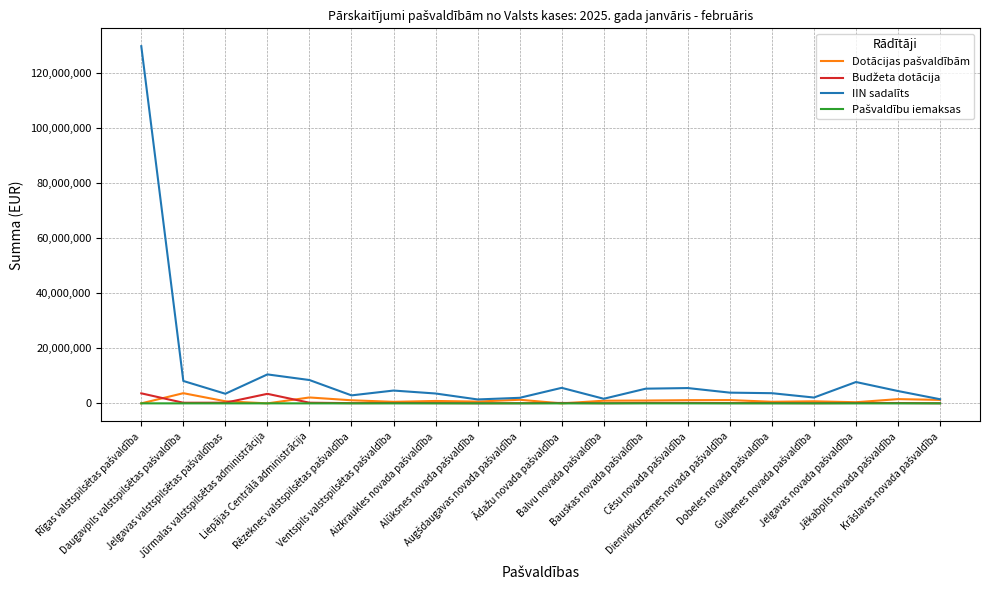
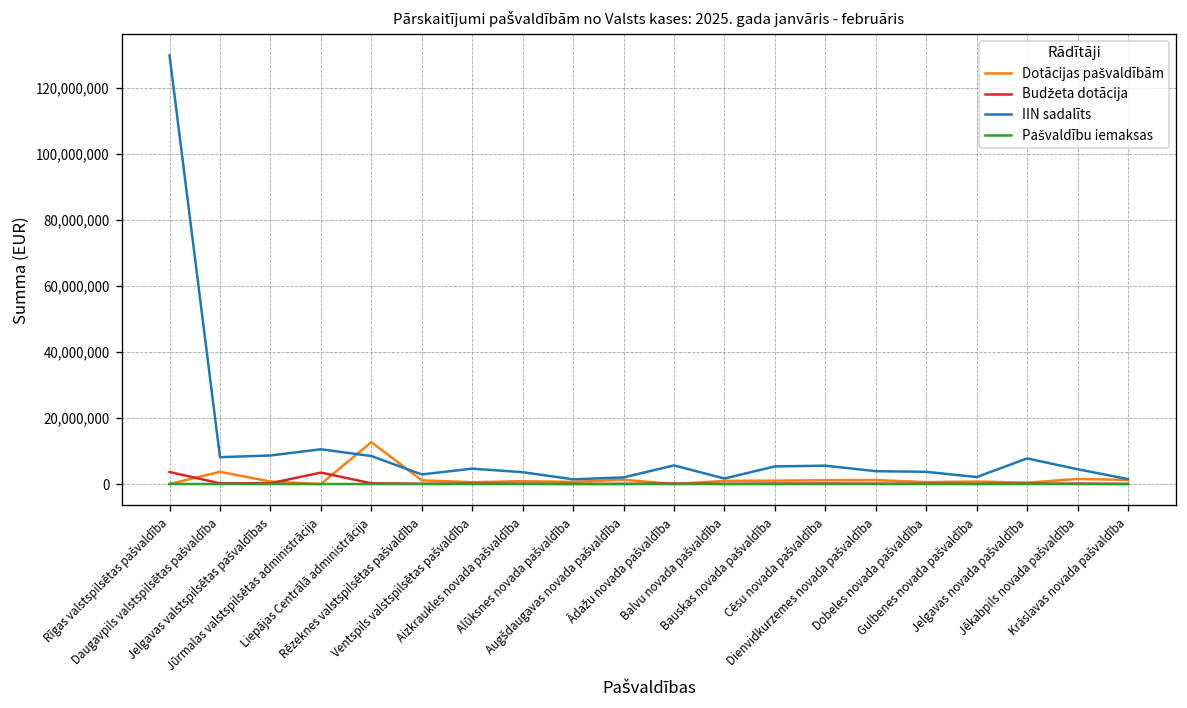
  {
    "Dotācijas pašvaldībām": {
      "Daugavpils valstspilsētas pašvaldība": "4,000,000",
-     "Liepājas Centrālā administrācija": "2,000,000",
+     "Liepājas Centrālā administrācija": "13,000,000",
      "Rēzeknes valstspilsētas pašvaldība": "1,000,000",
      "Cēsu novada pašvaldība": "1,000,000",
      "Dienvidkurzemes novada pašvaldība": "1,000,000",
      "Jēkabpils novada pašvaldība": "2,000,000"
    },
    "Budžeta dotācija": {
      "Rīgas valstspilsētas pašvaldība": "4,000,000",
      "Jūrmalas valstspilsētas administrācija": "3,000,000"
    },
    "IIN sadalīts": {
      "Rīgas valstspilsētas pašvaldība": "130,000,000",
      "Daugavpils valstspilsētas pašvaldība": "8,000,000",
-     "Jelgavas valstspilsētas pašvaldības": "3,000,000",
+     "Jelgavas valstspilsētas pašvaldības": "9,000,000",
      "Jūrmalas valstspilsētas administrācija": "11,000,000",
      "Liepājas Centrālā administrācija": "8,000,000",
      "Rēzeknes valstspilsētas pašvaldība": "3,000,000",
      "Ventspils valstspilsētas pašvaldība": "5,000,000",
      "Aizkraukles novada pašvaldība": "4,000,000",
      "Ādažu novada pašvaldība": "6,000,000",
      "Bauskas novada pašvaldība": "5,000,000",
      "Cēsu novada pašvaldība": "6,000,000",
      "Dienvidkurzemes novada pašvaldība": "4,000,000",
      "Dobeles novada pašvaldība": "4,000,000",
      "Gulbenes novada pašvaldība": "2,000,000",
      "Jelgavas novada pašvaldība": "8,000,000",
      "Jēkabpils novada pašvaldība": "4,000,000"
    }
  }
